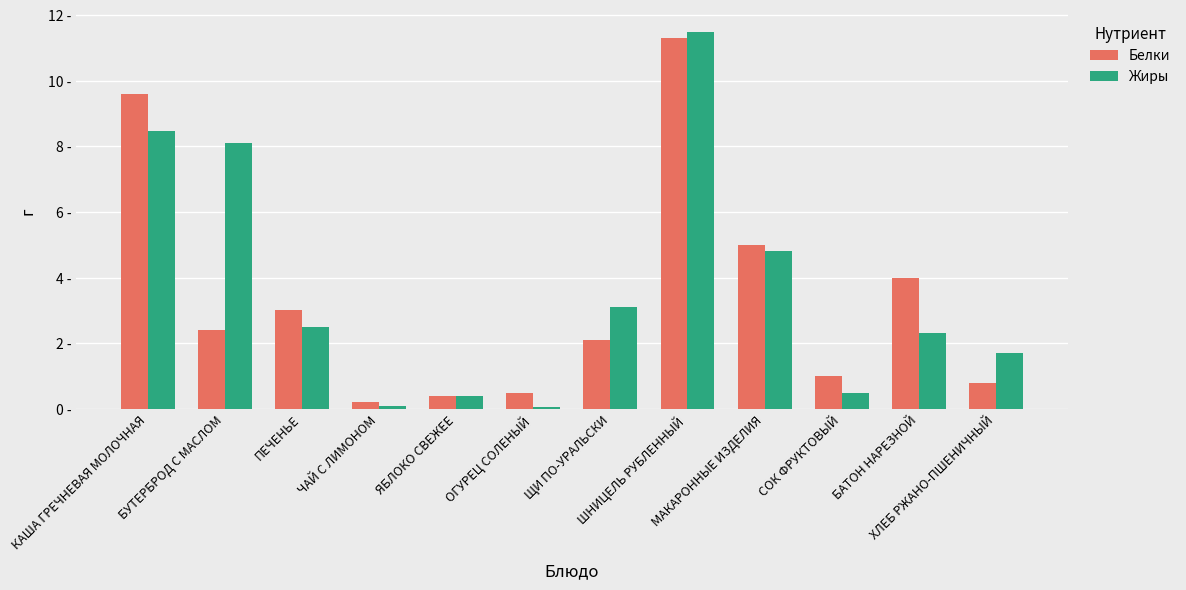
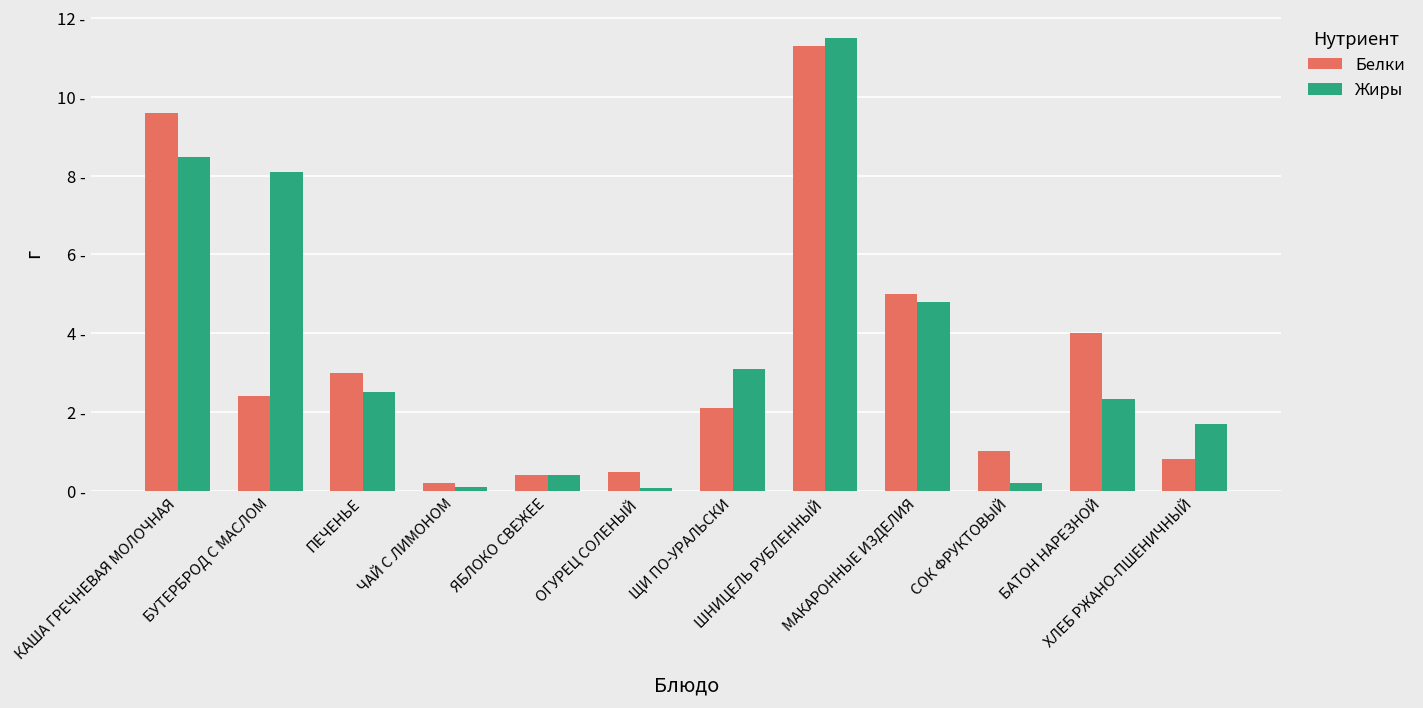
  {
    "Белки": {
      "КАША ГРЕЧНЕВАЯ МОЛОЧНАЯ": "9.6 -",
      "БУТЕРБРОД С МАСЛОМ": "2.4 -",
      "ПЕЧЕНЬЕ": "3.0 -",
      "ЧАЙ С ЛИМОНОМ": "0.2 -",
      "ЯБЛОКО СВЕЖЕЕ": "0.4 -",
      "ОГУРЕЦ СОЛЕНЫЙ": "0.5 -",
      "ЩИ ПО-УРАЛЬСКИ": "2.1 -",
      "ШНИЦЕЛЬ РУБЛЕННЫЙ": "11.3 -",
      "МАКАРОННЫЕ ИЗДЕЛИЯ": "5.0 -",
      "СОК ФРУКТОВЫЙ": "1.0 -",
      "БАТОН НАРЕЗНОЙ": "4.0 -",
      "ХЛЕБ РЖАНО-ПШЕНИЧНЫЙ": "0.8 -"
    },
    "Жиры": {
      "КАША ГРЕЧНЕВАЯ МОЛОЧНАЯ": "8.5 -",
      "БУТЕРБРОД С МАСЛОМ": "8.1 -",
      "ПЕЧЕНЬЕ": "2.5 -",
      "ЧАЙ С ЛИМОНОМ": "0.1 -",
      "ЯБЛОКО СВЕЖЕЕ": "0.4 -",
      "ЩИ ПО-УРАЛЬСКИ": "3.1 -",
      "ШНИЦЕЛЬ РУБЛЕННЫЙ": "11.5 -",
      "МАКАРОННЫЕ ИЗДЕЛИЯ": "4.8 -",
-     "СОК ФРУКТОВЫЙ": "0.5 -",
+     "СОК ФРУКТОВЫЙ": "0.2 -",
      "БАТОН НАРЕЗНОЙ": "2.3 -",
      "ХЛЕБ РЖАНО-ПШЕНИЧНЫЙ": "1.7 -"
    }
  }
